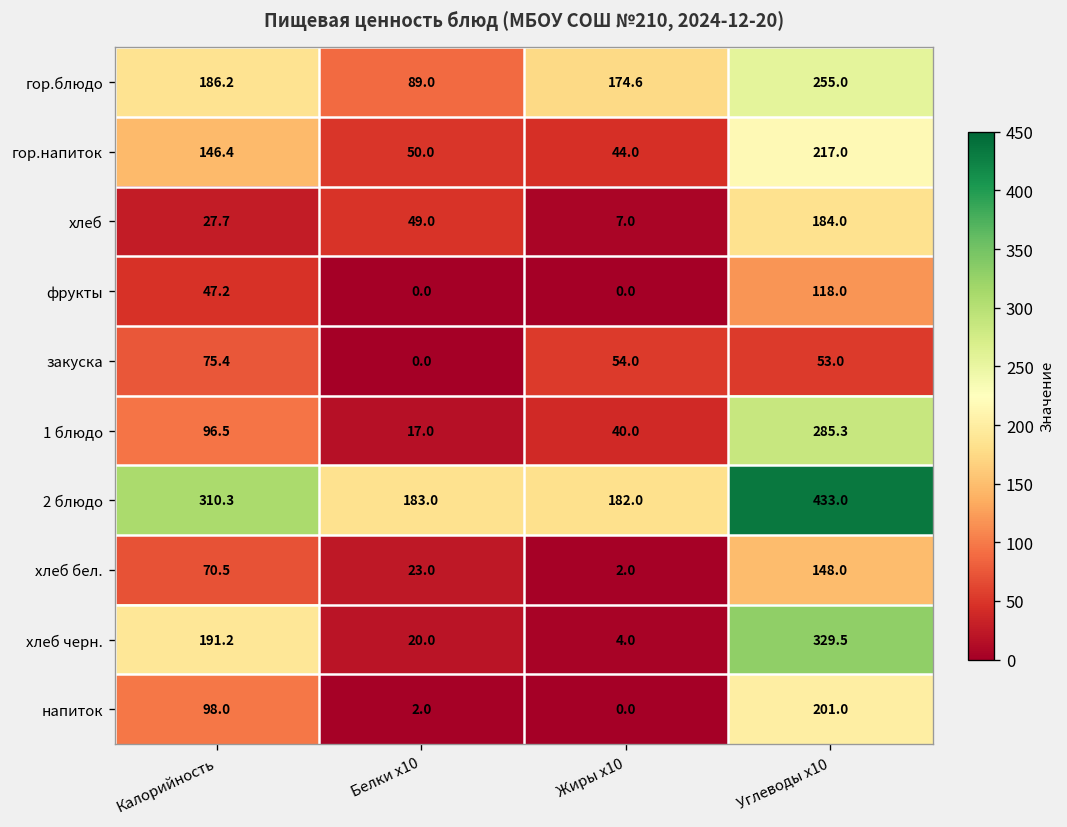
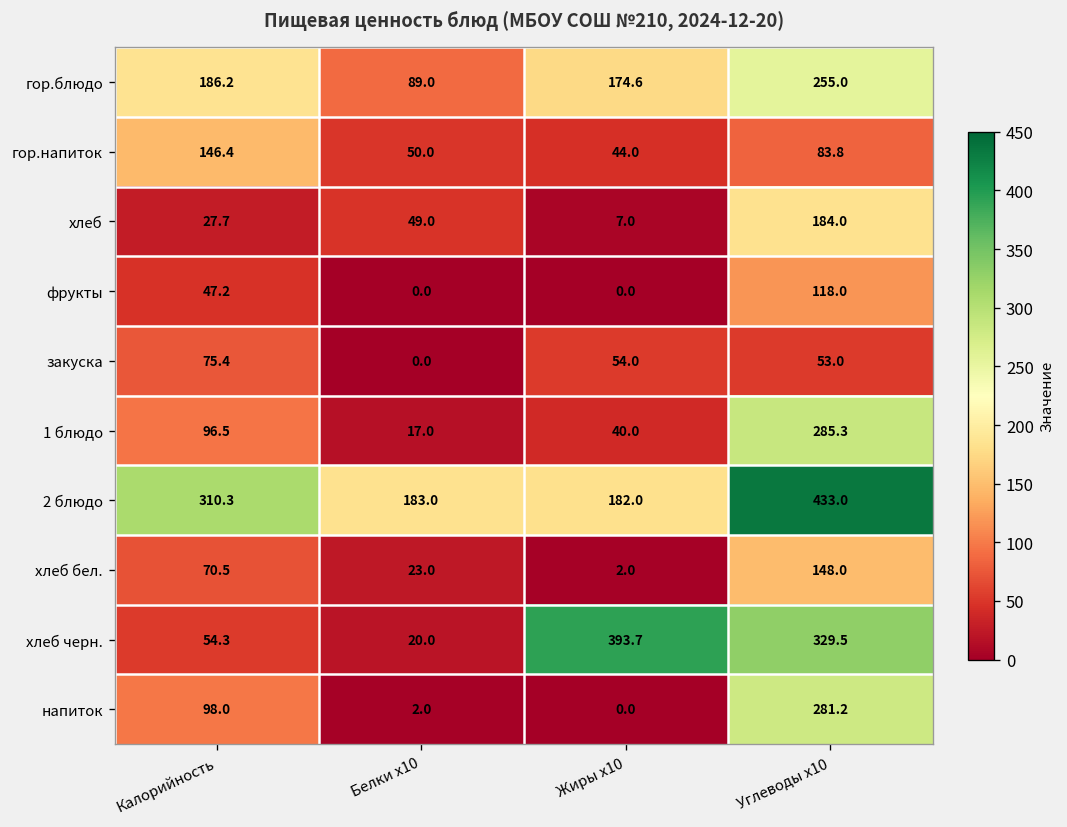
  {
    "гор.блюдо": {
      "Калорийность": 186.2,
      "Белки x10": 89.0,
      "Жиры x10": 174.6,
      "Углеводы x10": 255.0
    },
    "гор.напиток": {
      "Калорийность": 146.4,
      "Белки x10": 50.0,
      "Жиры x10": 44.0,
-     "Углеводы x10": 217.0
+     "Углеводы x10": 83.8
    },
    "хлеб": {
      "Калорийность": 27.7,
      "Белки x10": 49.0,
      "Жиры x10": 7.0,
      "Углеводы x10": 184.0
    },
    "фрукты": {
      "Калорийность": 47.2,
      "Белки x10": 0.0,
      "Жиры x10": 0.0,
      "Углеводы x10": 118.0
    },
    "закуска": {
      "Калорийность": 75.4,
      "Белки x10": 0.0,
      "Жиры x10": 54.0,
      "Углеводы x10": 53.0
    },
    "1 блюдо": {
      "Калорийность": 96.5,
      "Белки x10": 17.0,
      "Жиры x10": 40.0,
      "Углеводы x10": 285.3
    },
    "2 блюдо": {
      "Калорийность": 310.3,
      "Белки x10": 183.0,
      "Жиры x10": 182.0,
      "Углеводы x10": 433.0
    },
    "хлеб бел.": {
      "Калорийность": 70.5,
      "Белки x10": 23.0,
      "Жиры x10": 2.0,
      "Углеводы x10": 148.0
    },
    "хлеб черн.": {
-     "Калорийность": 191.2,
+     "Калорийность": 54.3,
      "Белки x10": 20.0,
-     "Жиры x10": 4.0,
+     "Жиры x10": 393.7,
      "Углеводы x10": 329.5
    },
    "напиток": {
      "Калорийность": 98.0,
      "Белки x10": 2.0,
      "Жиры x10": 0.0,
-     "Углеводы x10": 201.0
+     "Углеводы x10": 281.2
    }
  }
